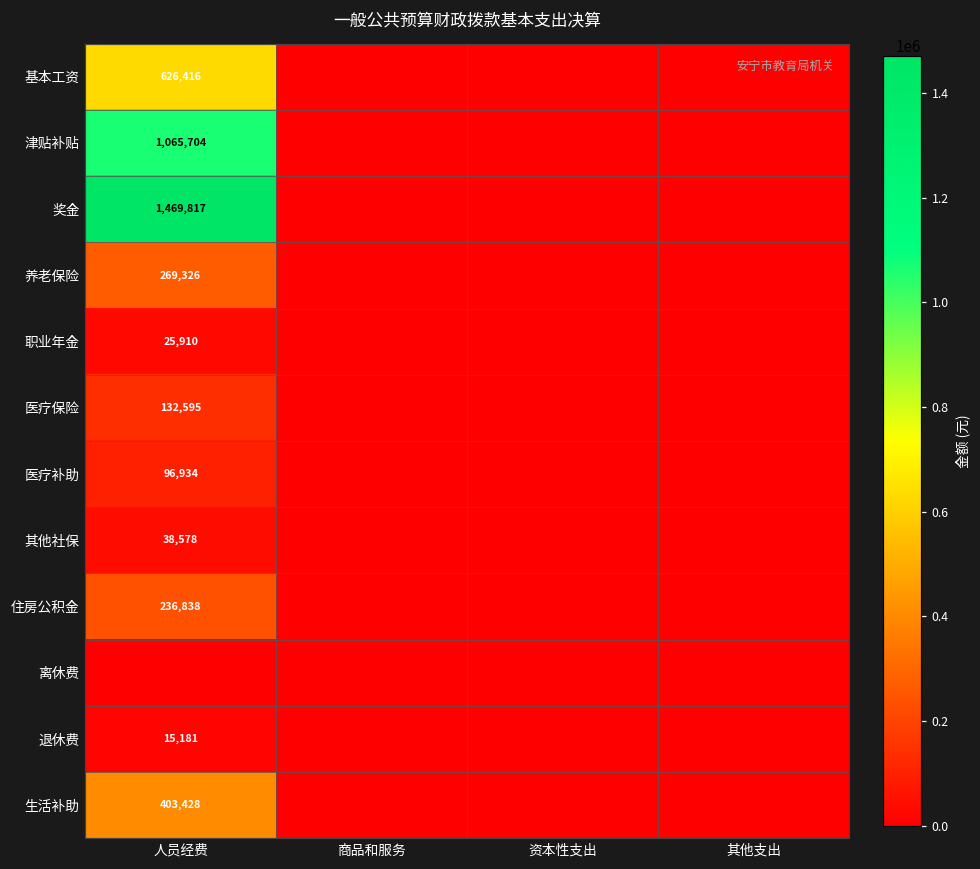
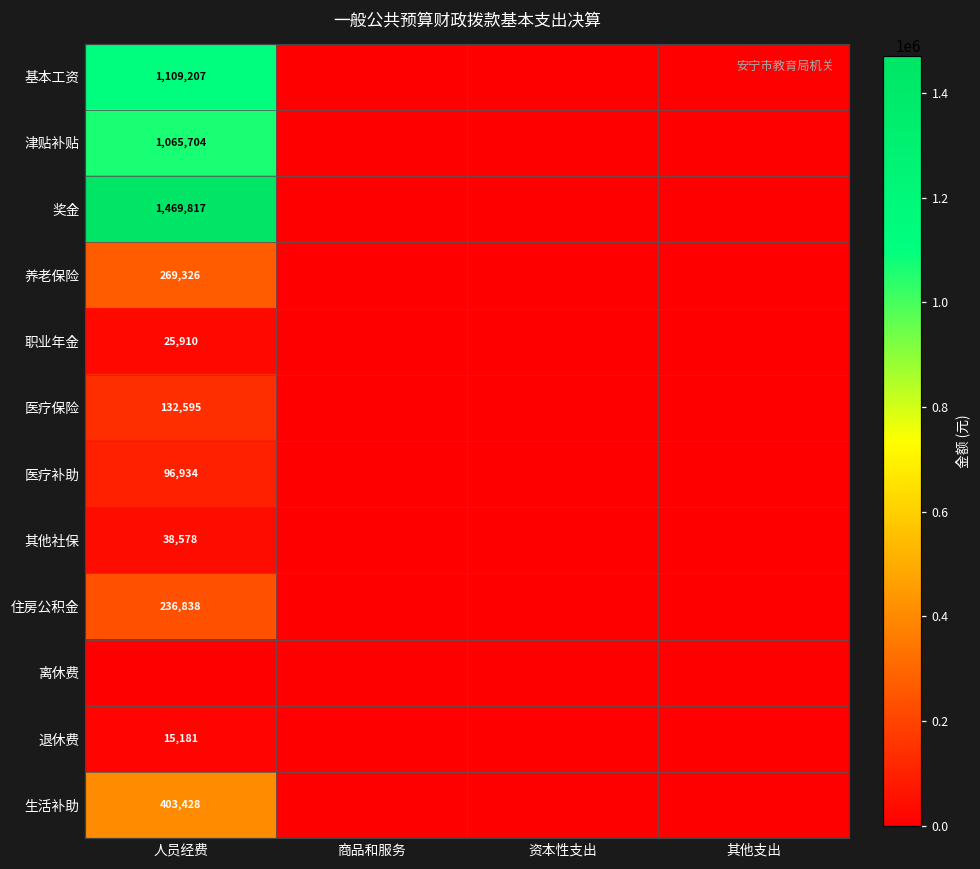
  {
    "基本工资": {
-     "人员经费": "626,416"
+     "人员经费": "1,109,207"
    },
    "津贴补贴": {
      "人员经费": "1,065,704"
    },
    "奖金": {
      "人员经费": "1,469,817"
    },
    "养老保险": {
      "人员经费": "269,326"
    },
    "职业年金": {
      "人员经费": "25,910"
    },
    "医疗保险": {
      "人员经费": "132,595"
    },
    "医疗补助": {
      "人员经费": "96,934"
    },
    "其他社保": {
      "人员经费": "38,578"
    },
    "住房公积金": {
      "人员经费": "236,838"
    },
    "退休费": {
      "人员经费": "15,181"
    },
    "生活补助": {
      "人员经费": "403,428"
    }
  }
